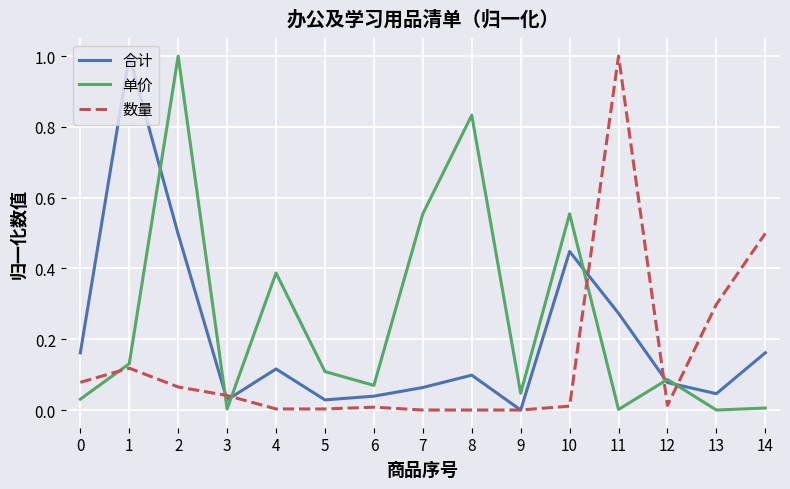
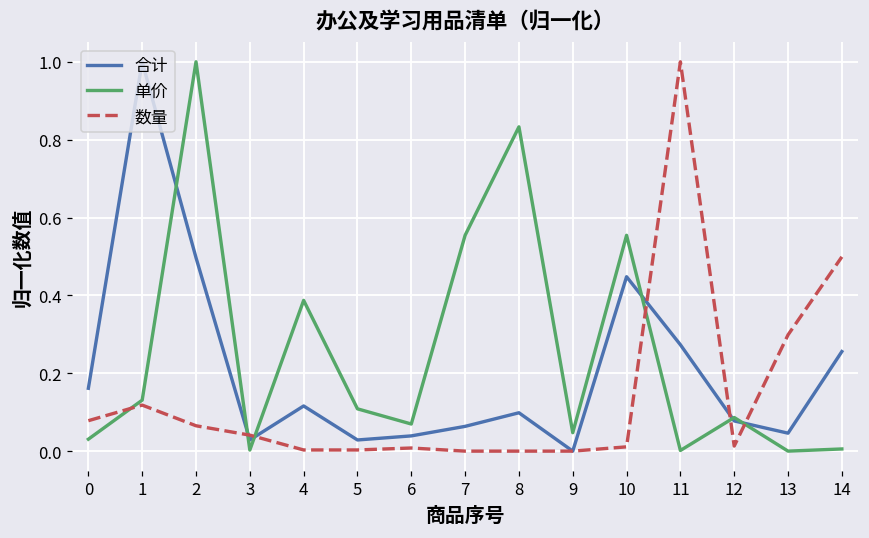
  {
    "合计": {
      "0": 0.16,
      "2": 0.50,
      "3": 0.03,
      "4": 0.12,
      "5": 0.03,
      "6": 0.04,
      "7": 0.06,
      "8": 0.10,
      "10": 0.45,
      "11": 0.27,
      "12": 0.08,
      "13": 0.05,
-     "14": 0.16
+     "14": 0.26
    },
    "单价": {
      "0": 0.03,
      "1": 0.13,
      "2": 1.00,
      "3": 0.00,
      "4": 0.39,
      "5": 0.11,
      "6": 0.07,
      "7": 0.55,
      "8": 0.83,
      "9": 0.05,
      "10": 0.55,
      "11": 0.00,
      "12": 0.09,
      "13": 0.00,
      "14": 0.01
    },
    "数量": {
      "0": 0.08,
      "1": 0.12,
      "2": 0.07,
      "3": 0.04,
      "4": 0.00,
      "5": 0.00,
      "6": 0.01,
      "7": 0.00,
      "8": 0.00,
      "10": 0.01,
      "11": 1.00,
      "12": 0.01,
      "13": 0.30,
      "14": 0.50
    }
  }
